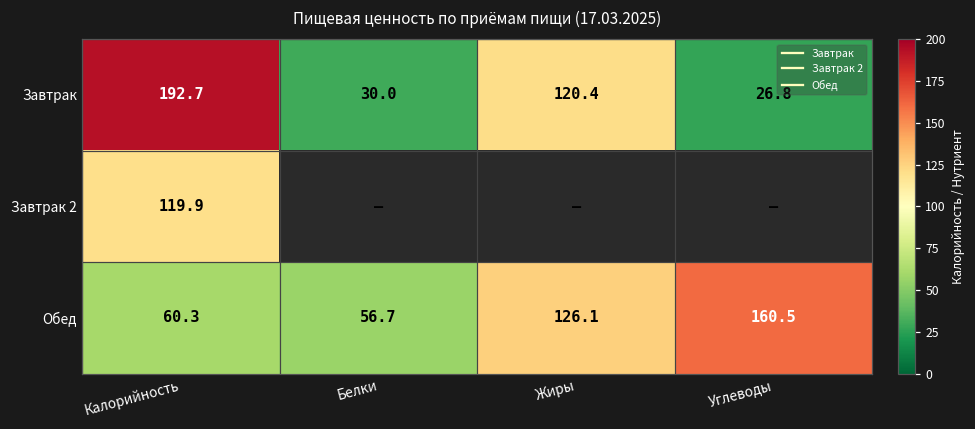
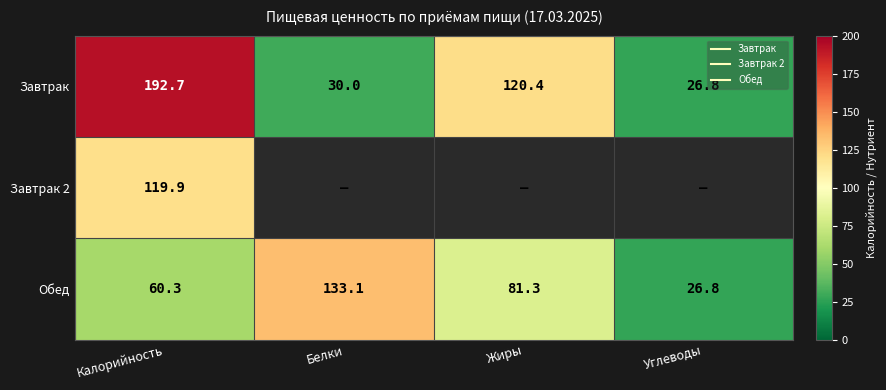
  {
    "Завтрак": {
      "Калорийность": 192.7,
      "Белки": 30.0,
      "Жиры": 120.4
    },
    "Завтрак 2": {
      "Калорийность": 119.9
    },
    "Обед": {
      "Калорийность": 60.3,
-     "Белки": 56.7,
-     "Жиры": 126.1,
-     "Углеводы": 160.5
+     "Белки": 133.1,
+     "Жиры": 81.3,
+     "Углеводы": 26.8
    }
  }
